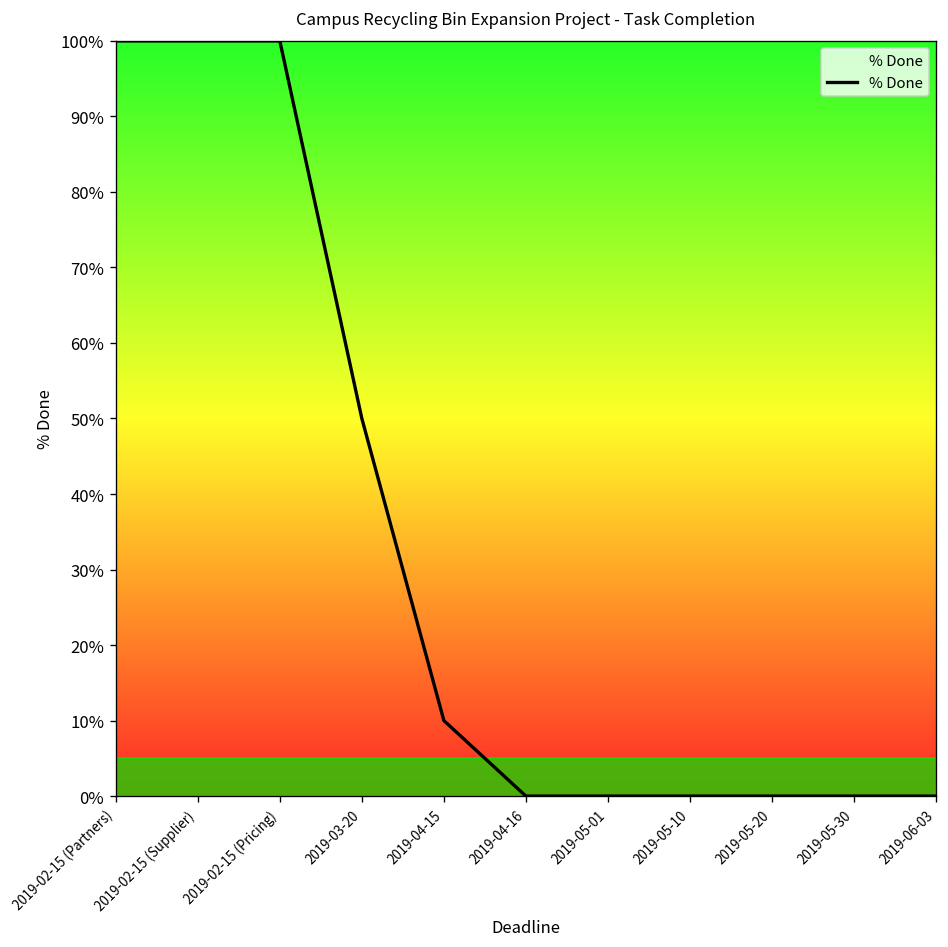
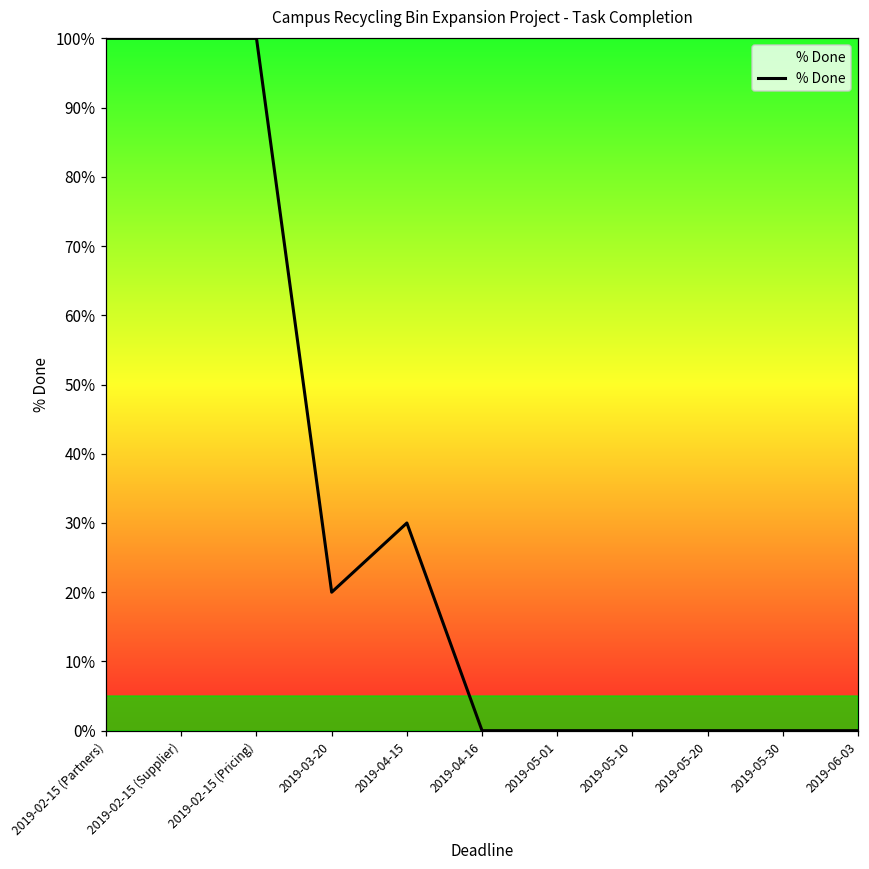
  {
    "2019-02-15 (Partners)": "100%",
    "2019-02-15 (Supplier)": "100%",
    "2019-02-15 (Pricing)": "100%",
-   "2019-03-20": "50%",
-   "2019-04-15": "10%"
+   "2019-03-20": "20%",
+   "2019-04-15": "30%"
  }
